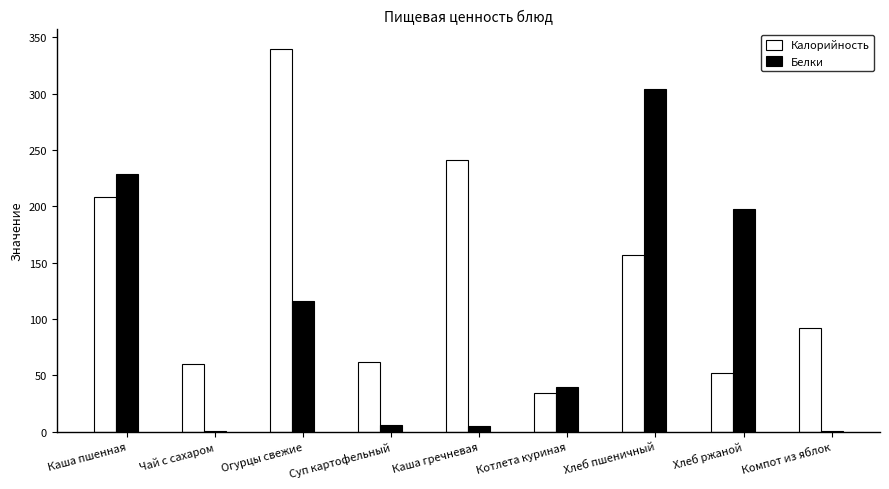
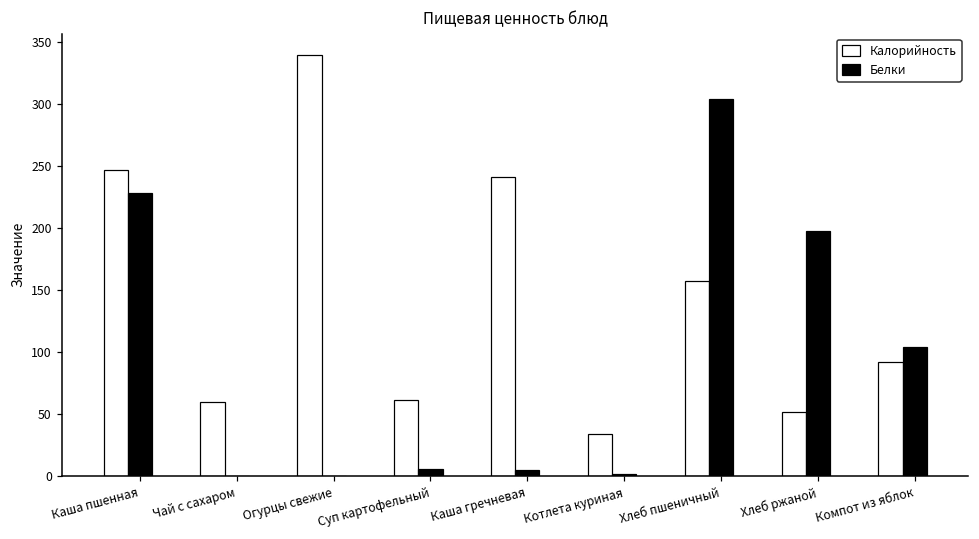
  {
    "Калорийность": {
-     "Каша пшенная": 208,
+     "Каша пшенная": 247,
      "Чай с сахаром": 60,
      "Огурцы свежие": 340,
      "Суп картофельный": 62,
      "Каша гречневая": 241,
      "Котлета куриная": 34,
      "Хлеб пшеничный": 157,
      "Хлеб ржаной": 52,
      "Компот из яблок": 92
    },
    "Белки": {
      "Каша пшенная": 229,
-     "Огурцы свежие": 116,
+     "Огурцы свежие": 0,
      "Суп картофельный": 6,
      "Каша гречневая": 5,
-     "Котлета куриная": 40,
+     "Котлета куриная": 2,
      "Хлеб пшеничный": 304,
      "Хлеб ржаной": 198,
-     "Компот из яблок": 1
+     "Компот из яблок": 104
    }
  }
